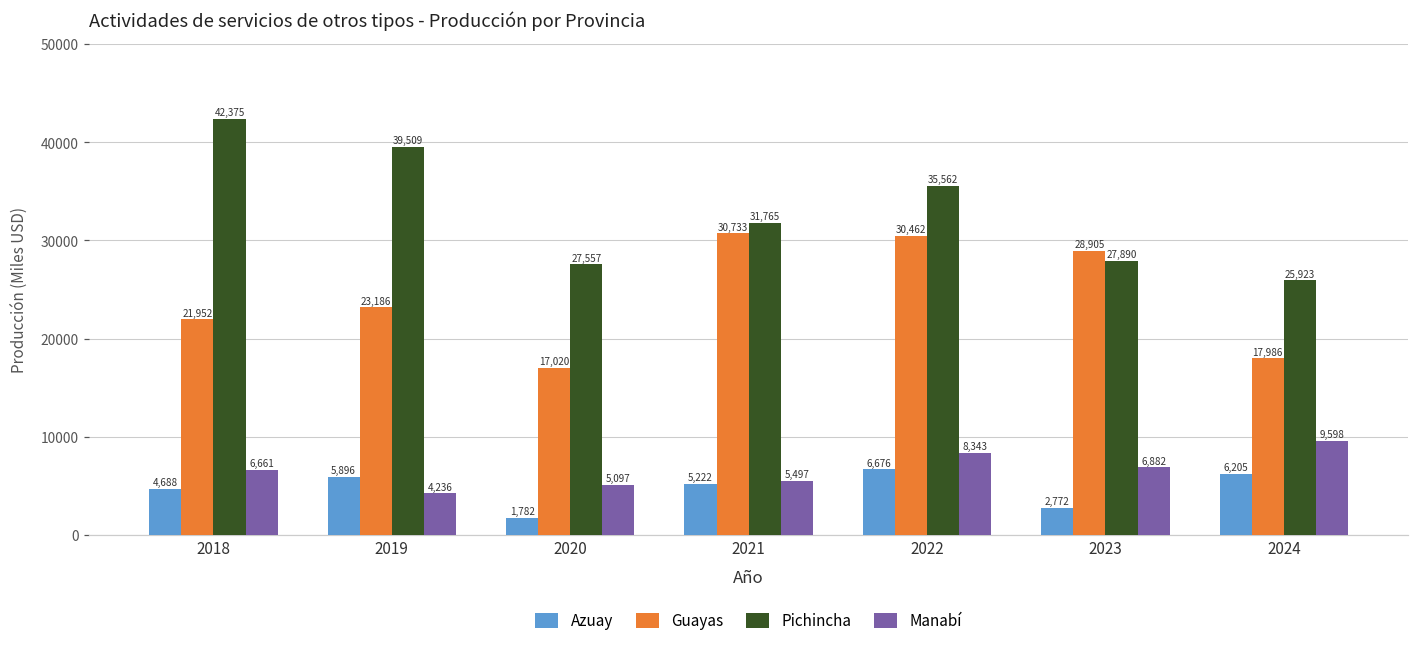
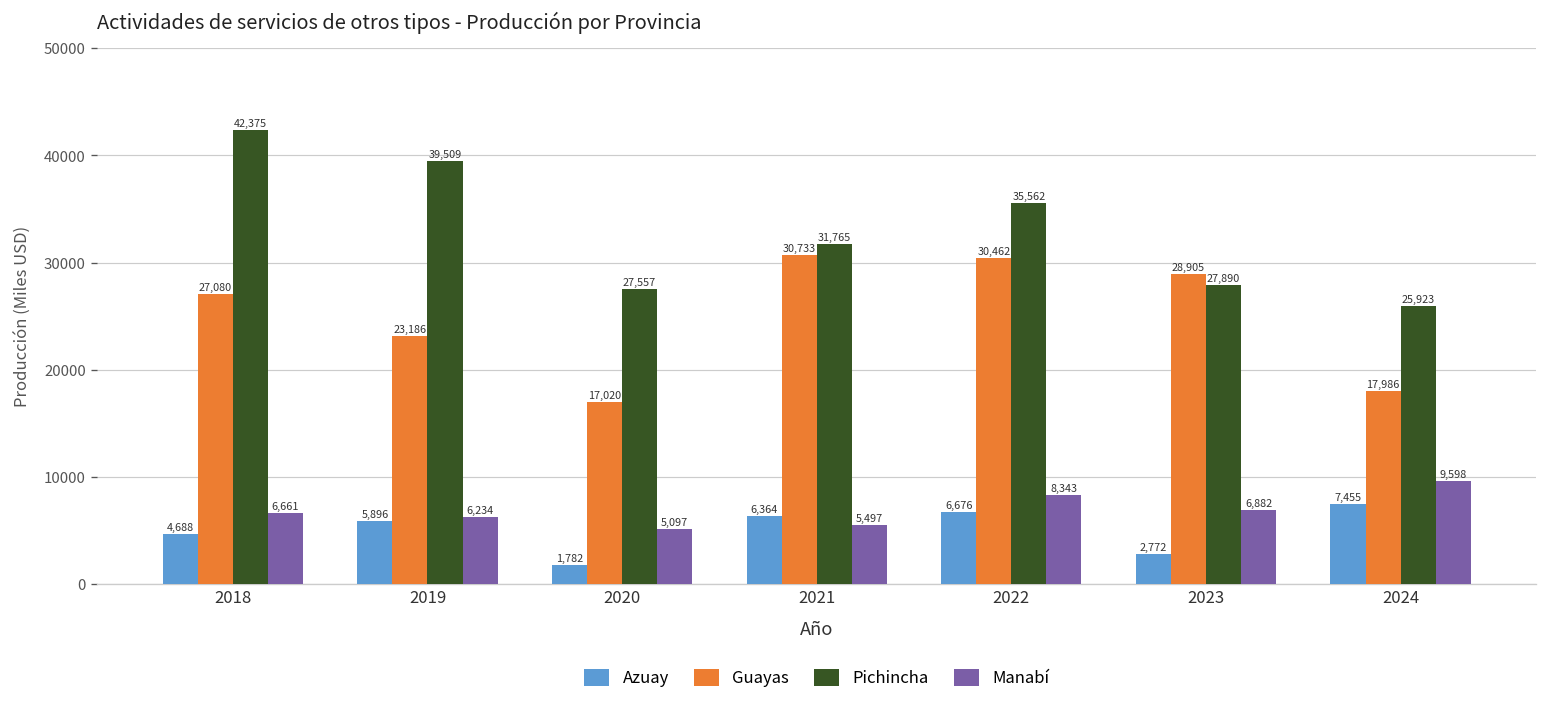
  {
    "Azuay": {
      "2018": "4,688",
      "2019": "5,896",
      "2020": "1,782",
-     "2021": "5,222",
+     "2021": "6,364",
      "2022": "6,676",
      "2023": "2,772",
-     "2024": "6,205"
+     "2024": "7,455"
    },
    "Guayas": {
-     "2018": "21,952",
+     "2018": "27,080",
      "2019": "23,186",
      "2020": "17,020",
      "2021": "30,733",
      "2022": "30,462",
      "2023": "28,905",
      "2024": "17,986"
    },
    "Pichincha": {
      "2018": "42,375",
      "2019": "39,509",
      "2020": "27,557",
      "2021": "31,765",
      "2022": "35,562",
      "2023": "27,890",
      "2024": "25,923"
    },
    "Manabí": {
      "2018": "6,661",
-     "2019": "4,236",
+     "2019": "6,234",
      "2020": "5,097",
      "2021": "5,497",
      "2022": "8,343",
      "2023": "6,882",
      "2024": "9,598"
    }
  }
